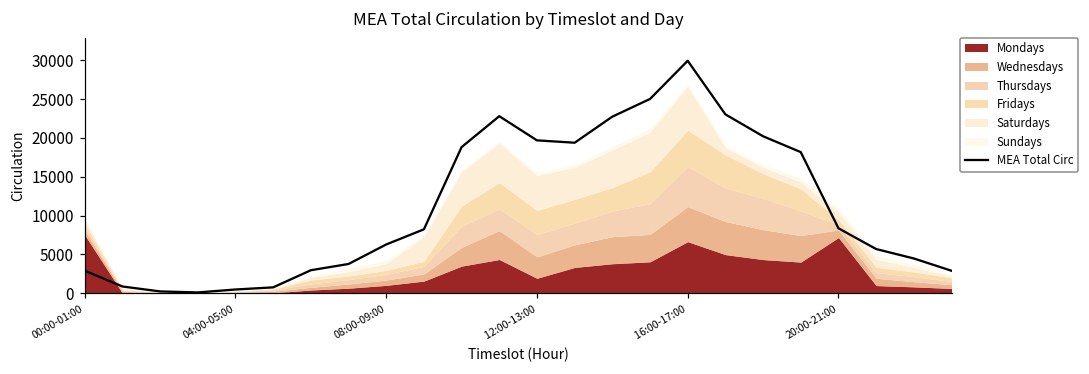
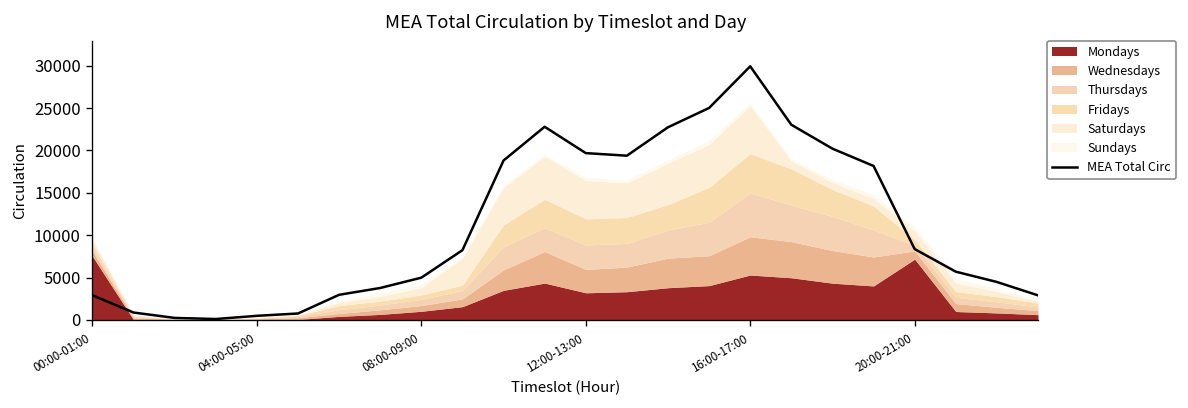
  {
    "MEA Total Circ": {
      "00:00-01:00": 3000,
-     "08:00-09:00": 6000,
+     "08:00-09:00": 5000,
      "12:00-13:00": 20000,
      "16:00-17:00": 30000
    },
    "Mondays": {
      "00:00-01:00": 8000,
      "08:00-09:00": 1000,
-     "12:00-13:00": 2000,
-     "16:00-17:00": 7000,
+     "12:00-13:00": 3000,
+     "16:00-17:00": 5000,
      "20:00-21:00": 7000
    }
  }
